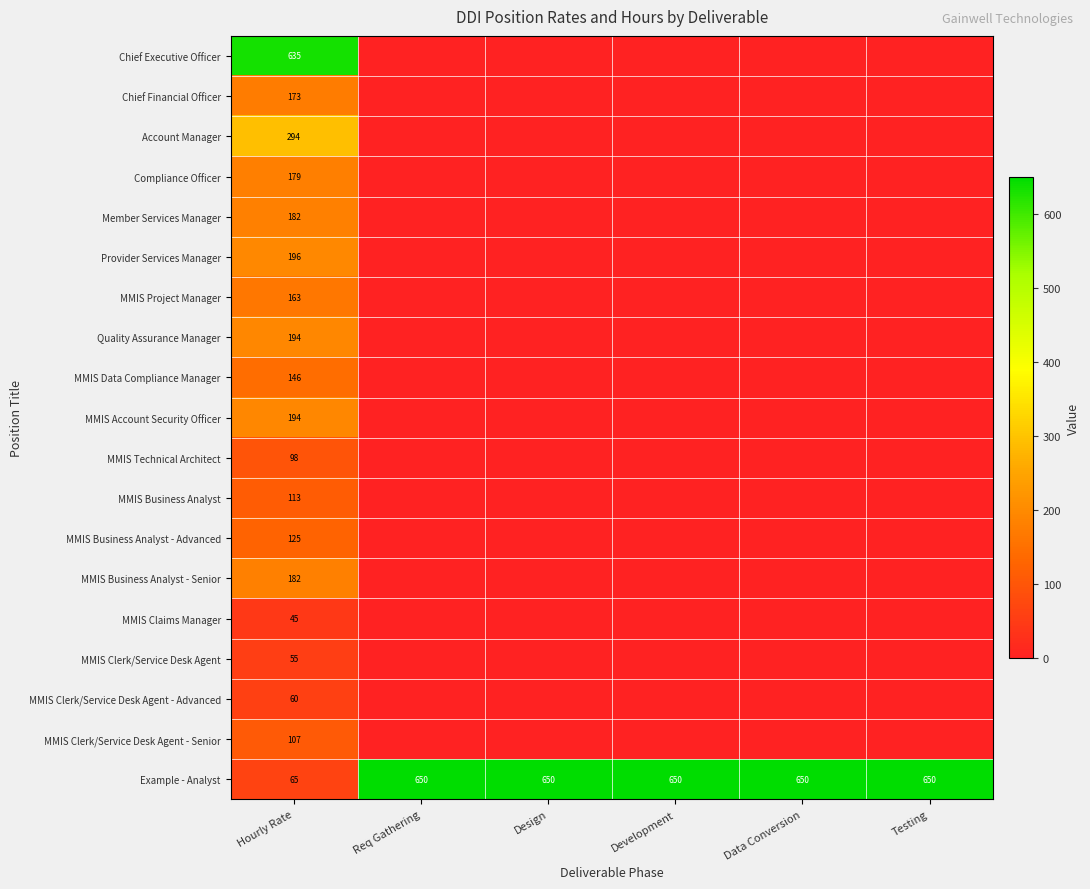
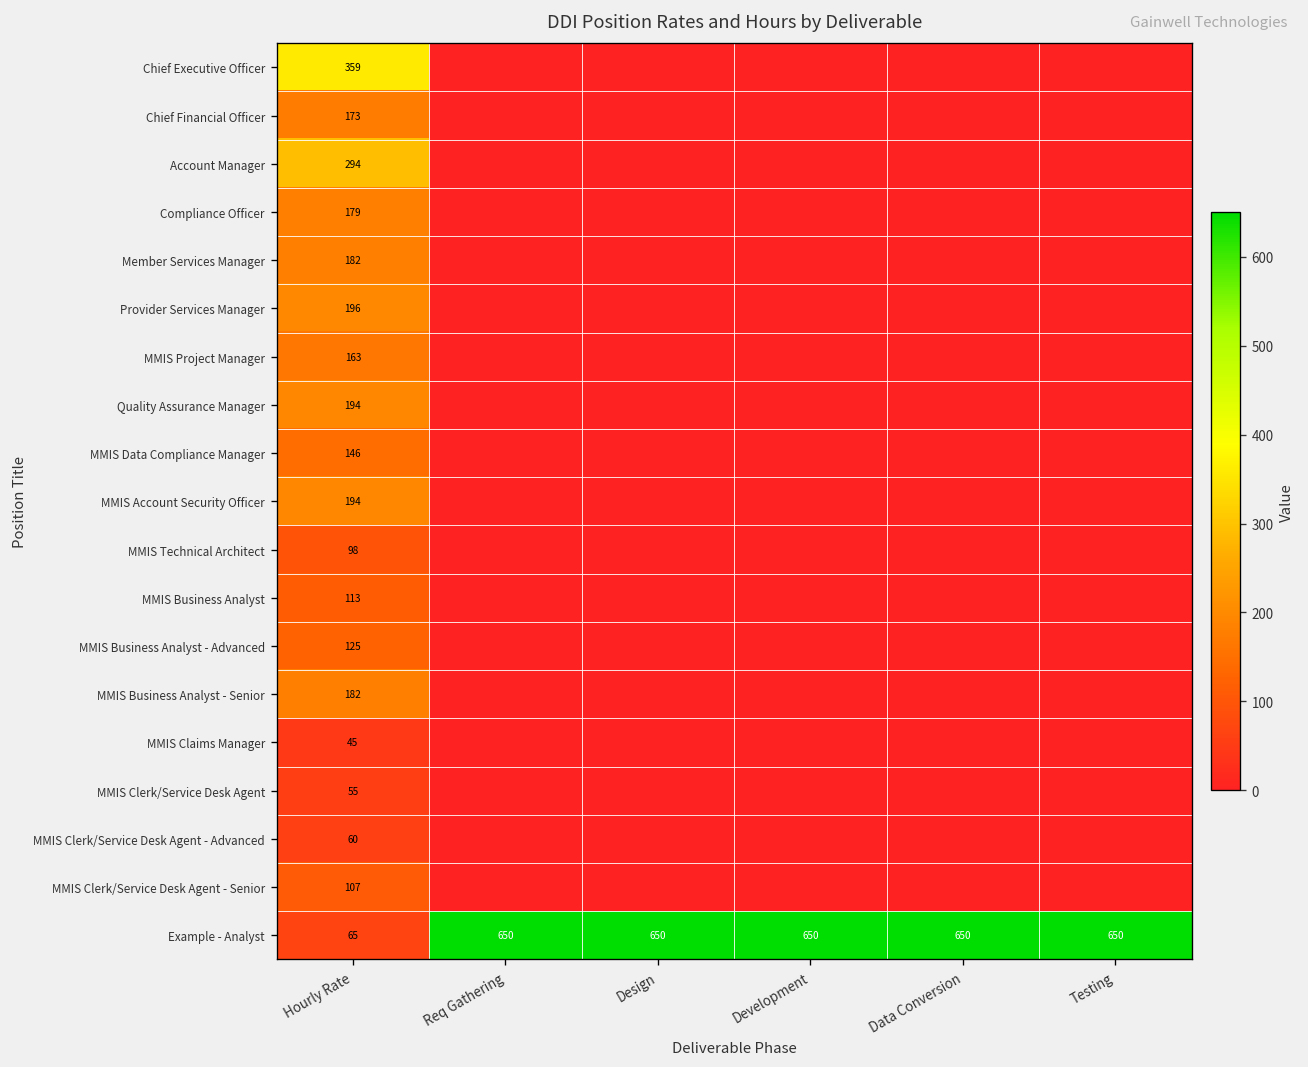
  {
    "Chief Executive Officer": {
-     "Hourly Rate": 635
+     "Hourly Rate": 359
    },
    "Chief Financial Officer": {
      "Hourly Rate": 173
    },
    "Account Manager": {
      "Hourly Rate": 294
    },
    "Compliance Officer": {
      "Hourly Rate": 179
    },
    "Member Services Manager": {
      "Hourly Rate": 182
    },
    "Provider Services Manager": {
      "Hourly Rate": 196
    },
    "MMIS Project Manager": {
      "Hourly Rate": 163
    },
    "Quality Assurance Manager": {
      "Hourly Rate": 194
    },
    "MMIS Data Compliance Manager": {
      "Hourly Rate": 146
    },
    "MMIS Account Security Officer": {
      "Hourly Rate": 194
    },
    "MMIS Technical Architect": {
      "Hourly Rate": 98
    },
    "MMIS Business Analyst": {
      "Hourly Rate": 113
    },
    "MMIS Business Analyst - Advanced": {
      "Hourly Rate": 125
    },
    "MMIS Business Analyst - Senior": {
      "Hourly Rate": 182
    },
    "MMIS Claims Manager": {
      "Hourly Rate": 45
    },
    "MMIS Clerk/Service Desk Agent": {
      "Hourly Rate": 55
    },
    "MMIS Clerk/Service Desk Agent - Advanced": {
      "Hourly Rate": 60
    },
    "MMIS Clerk/Service Desk Agent - Senior": {
      "Hourly Rate": 107
    },
    "Example - Analyst": {
      "Hourly Rate": 65,
      "Req Gathering": 650,
      "Design": 650,
      "Development": 650,
      "Data Conversion": 650,
      "Testing": 650
    }
  }
